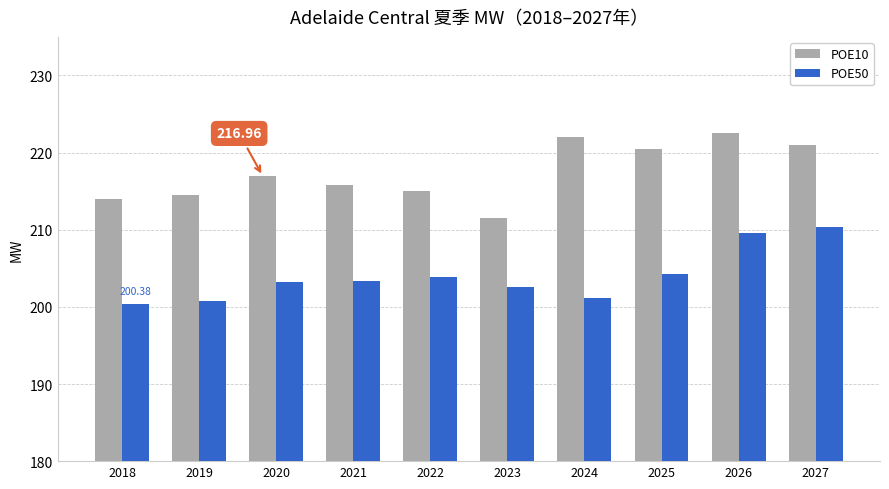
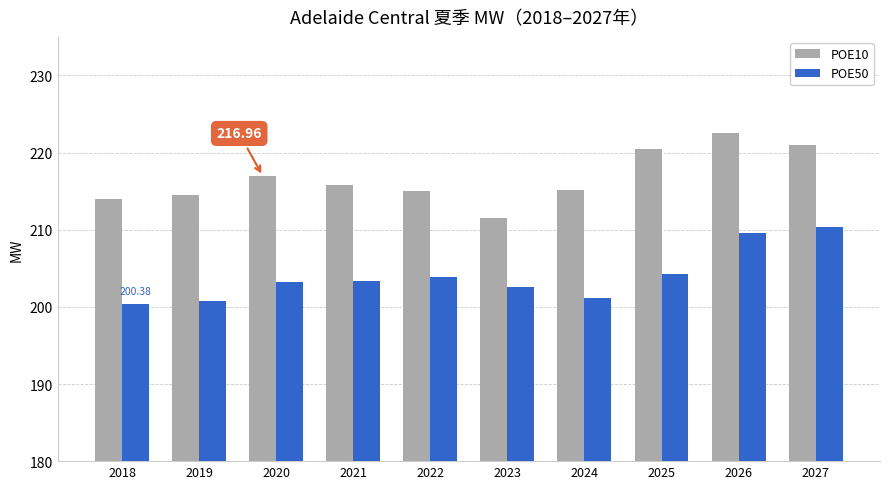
  {
    "POE10": {
      "2018": 214,
      "2019": 215,
      "2020": 217,
      "2021": 216,
      "2022": 215,
      "2023": 212,
-     "2024": 222,
+     "2024": 215,
      "2025": 220,
      "2026": 223,
      "2027": 221
    },
    "POE50": {
      "2018": 200.38
    }
  }
